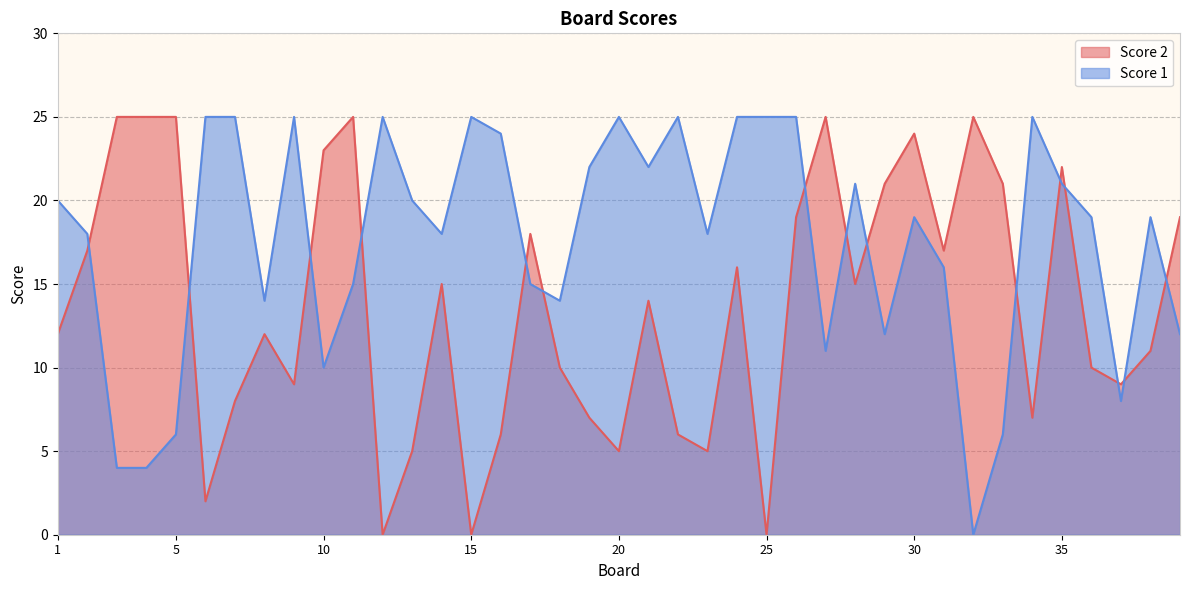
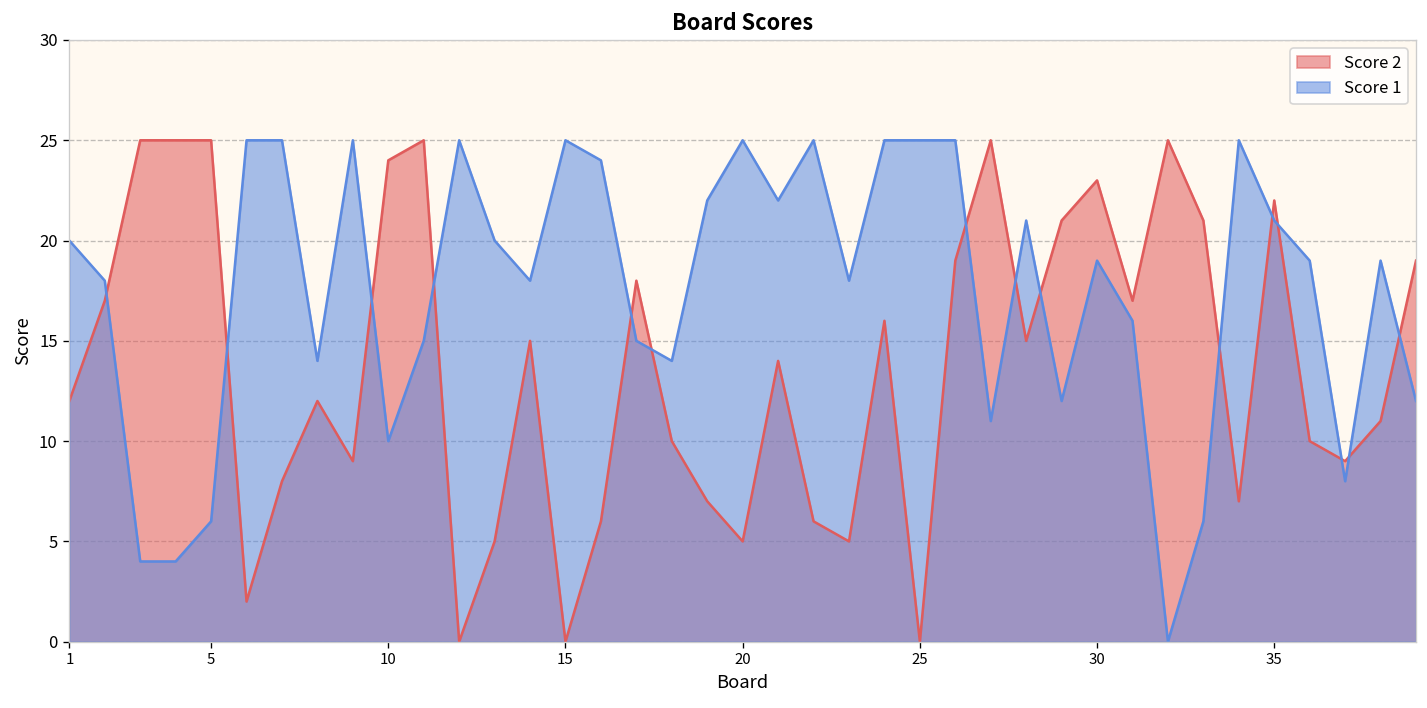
  {
    "Score 2": {
      "1": 12,
      "5": 25,
-     "10": 23,
+     "10": 24,
      "15": 0,
      "20": 5,
      "25": 0,
-     "30": 24,
+     "30": 23,
      "35": 22
    },
    "Score 1": {
      "1": 20,
      "5": 6,
      "10": 10,
      "15": 25,
      "20": 25,
      "25": 25,
      "30": 19,
      "35": 21
    }
  }
